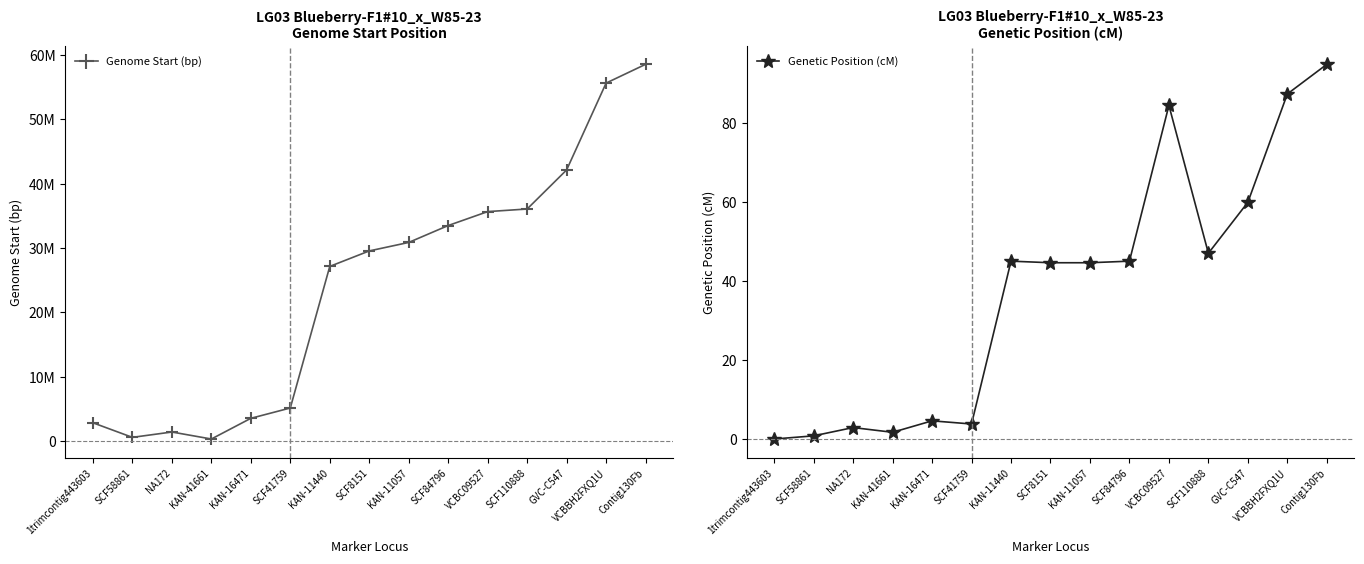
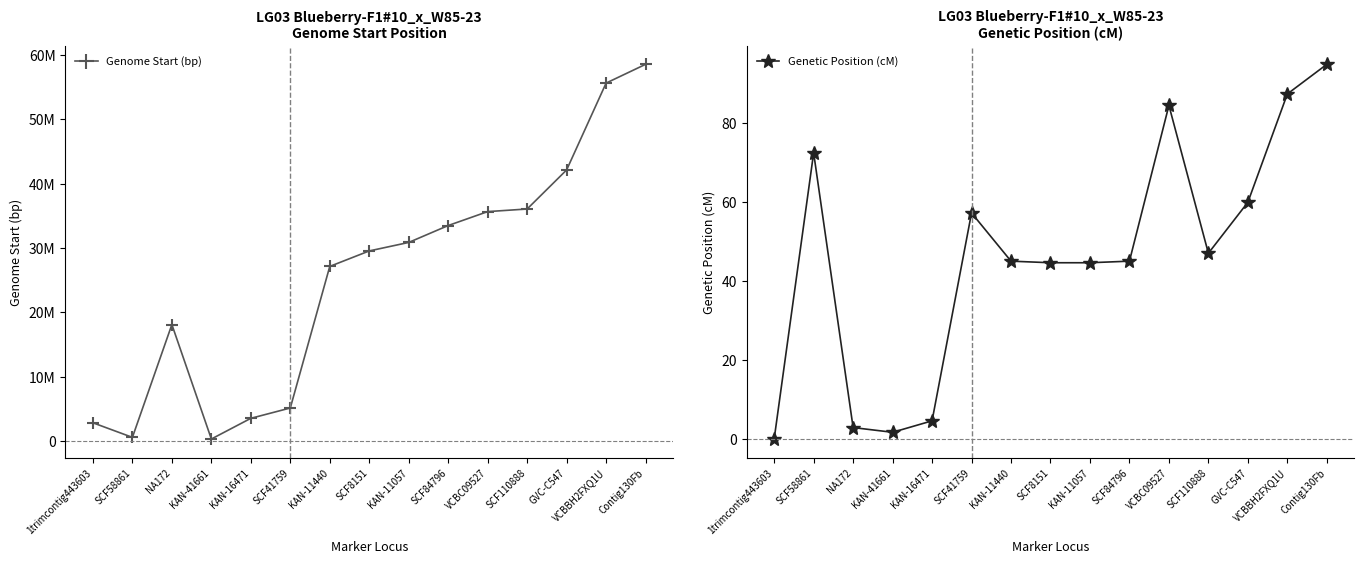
  {
    "LG03 Blueberry-F1#10_x_W85-23 Genome Start Position": {
      "1trimcontig443603": 3000000,
      "SCF58861": 1000000,
-     "NA172": 1000000,
+     "NA172": 18000000,
      "KAN-41661": 0,
      "KAN-16471": 4000000,
      "SCF41759": 5000000,
      "KAN-11440": 27000000,
      "SCF8151": 30000000,
      "KAN-11057": 31000000,
      "SCF84796": 33000000,
      "VCBC09527": 36000000,
      "SCF110888": 36000000,
      "GVC-C547": 42000000,
      "VCBBH2FXQ1U": 56000000,
      "Contig130Fb": 59000000
    },
    "LG03 Blueberry-F1#10_x_W85-23 Genetic Position (cM)": {
      "1trimcontig443603": 0,
-     "SCF58861": 1,
+     "SCF58861": 72,
      "NA172": 3,
      "KAN-41661": 2,
      "KAN-16471": 5,
-     "SCF41759": 4,
+     "SCF41759": 57,
      "KAN-11440": 45,
      "SCF8151": 45,
      "KAN-11057": 45,
      "SCF84796": 45,
      "VCBC09527": 84,
      "SCF110888": 47,
      "GVC-C547": 60,
      "VCBBH2FXQ1U": 87,
      "Contig130Fb": 95
    }
  }
